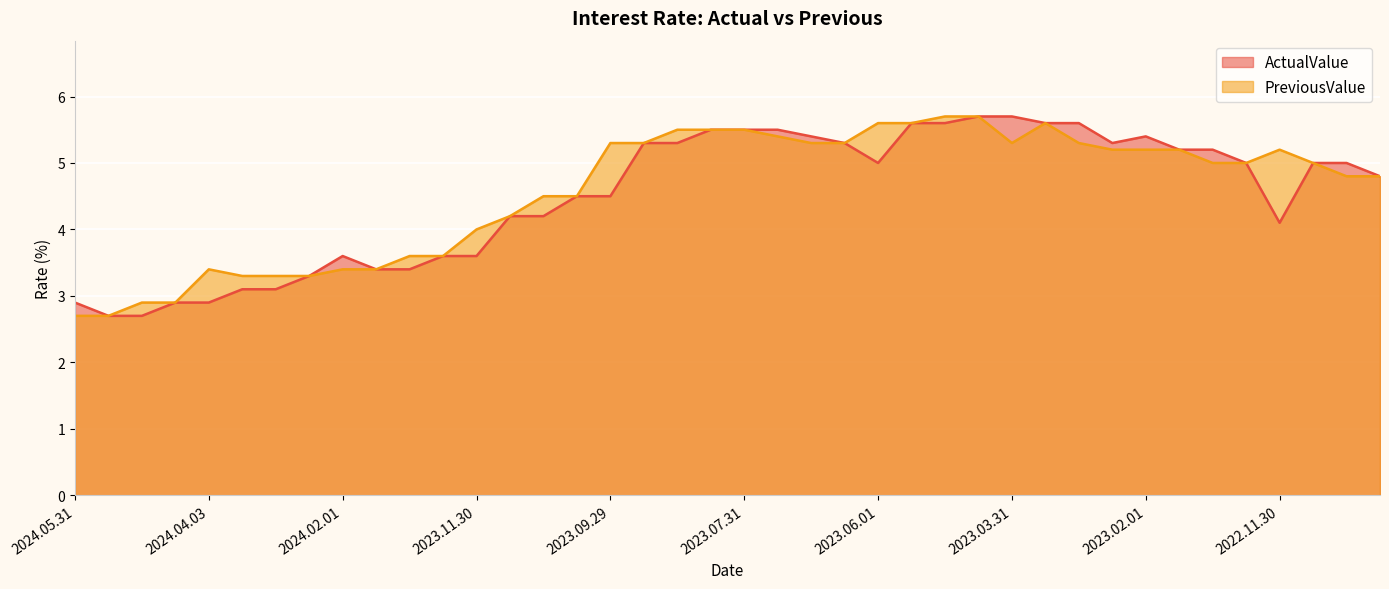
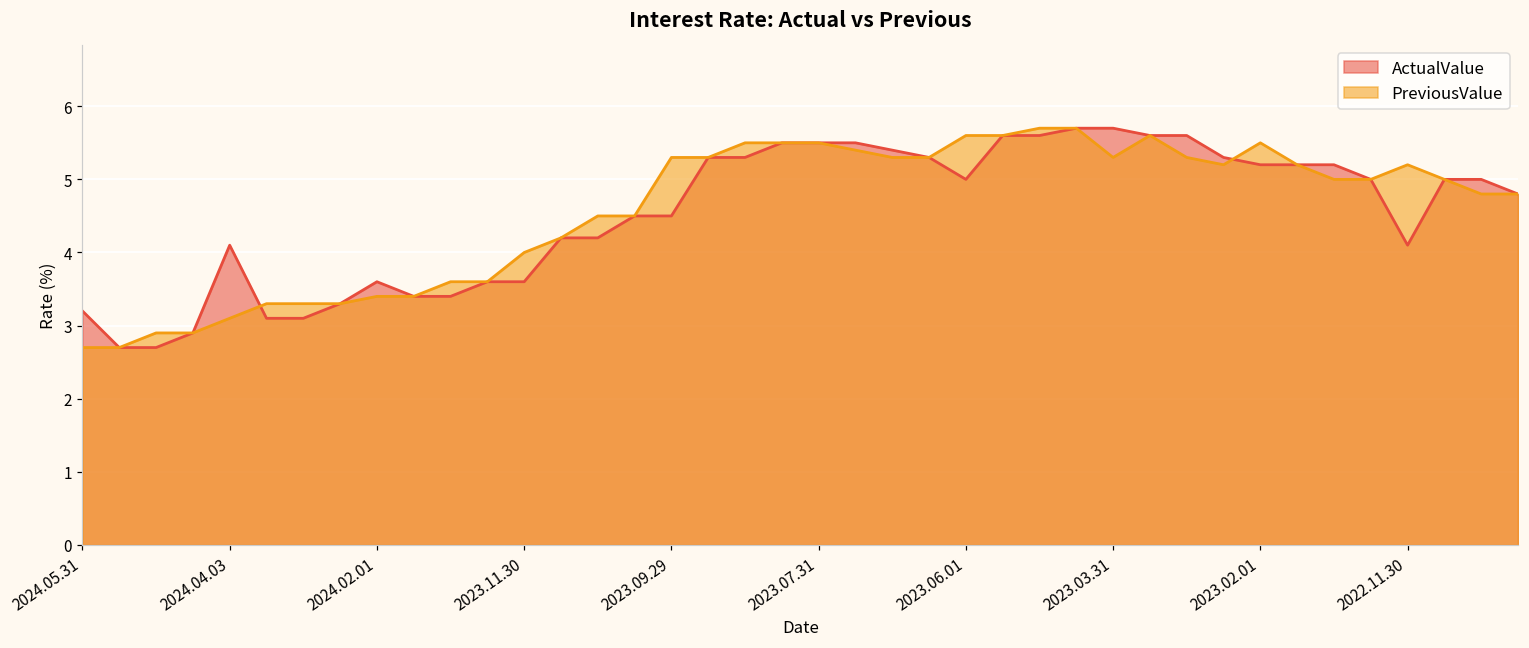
  {
    "ActualValue": {
-     "2024.05.31": 2.9,
-     "2024.04.03": 2.9,
+     "2024.05.31": 3.2,
+     "2024.04.03": 4.1,
      "2024.02.01": 3.6,
      "2023.11.30": 3.6,
      "2023.09.29": 4.5,
      "2023.06.01": 5.0,
      "2023.03.31": 5.7,
-     "2023.02.01": 5.4,
+     "2023.02.01": 5.2,
      "2022.11.30": 4.1
    },
    "PreviousValue": {
      "2024.05.31": 2.7,
-     "2024.04.03": 3.4,
+     "2024.04.03": 3.1,
      "2024.02.01": 3.4,
      "2023.11.30": 4.0,
      "2023.09.29": 5.3,
      "2023.06.01": 5.6,
      "2023.03.31": 5.3,
-     "2023.02.01": 5.2,
+     "2023.02.01": 5.5,
      "2022.11.30": 5.2
    }
  }
